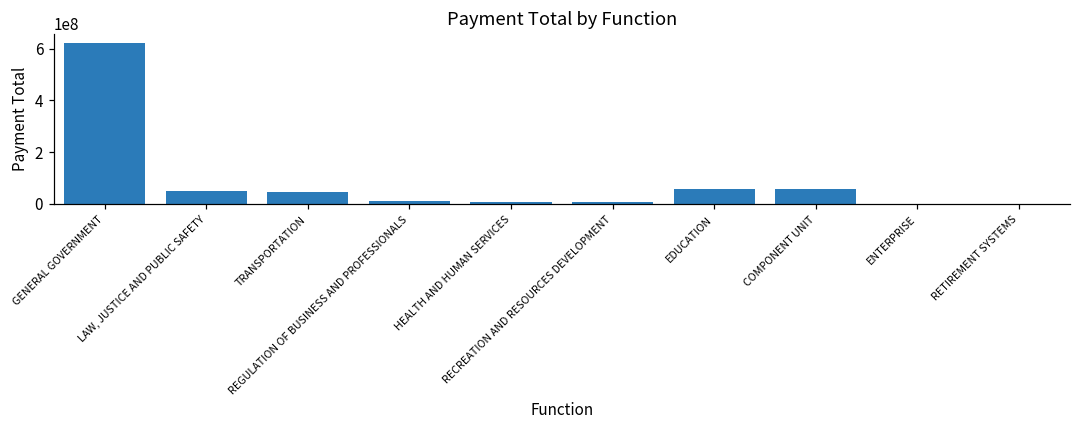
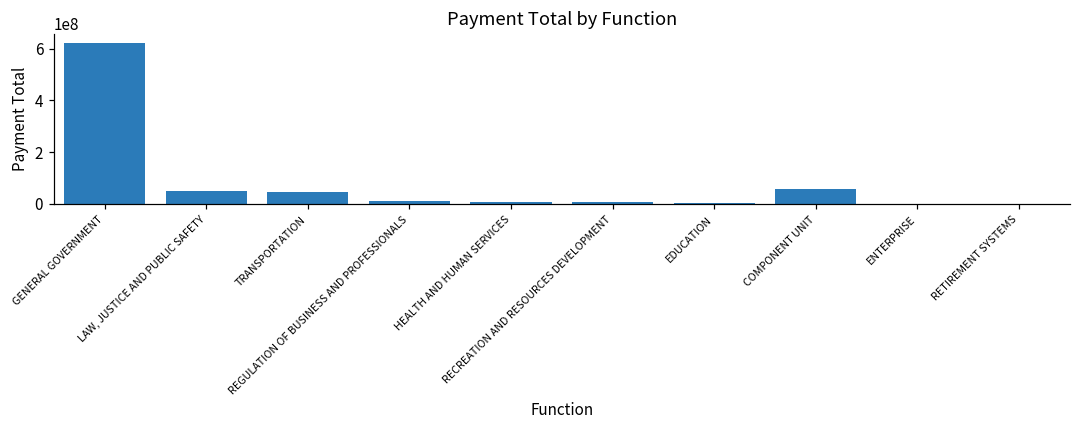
  {
    "GENERAL GOVERNMENT": 620000000,
    "LAW, JUSTICE AND PUBLIC SAFETY": 50000000,
    "TRANSPORTATION": 50000000,
-   "EDUCATION": 60000000,
+   "EDUCATION": 0,
    "COMPONENT UNIT": 60000000
  }
